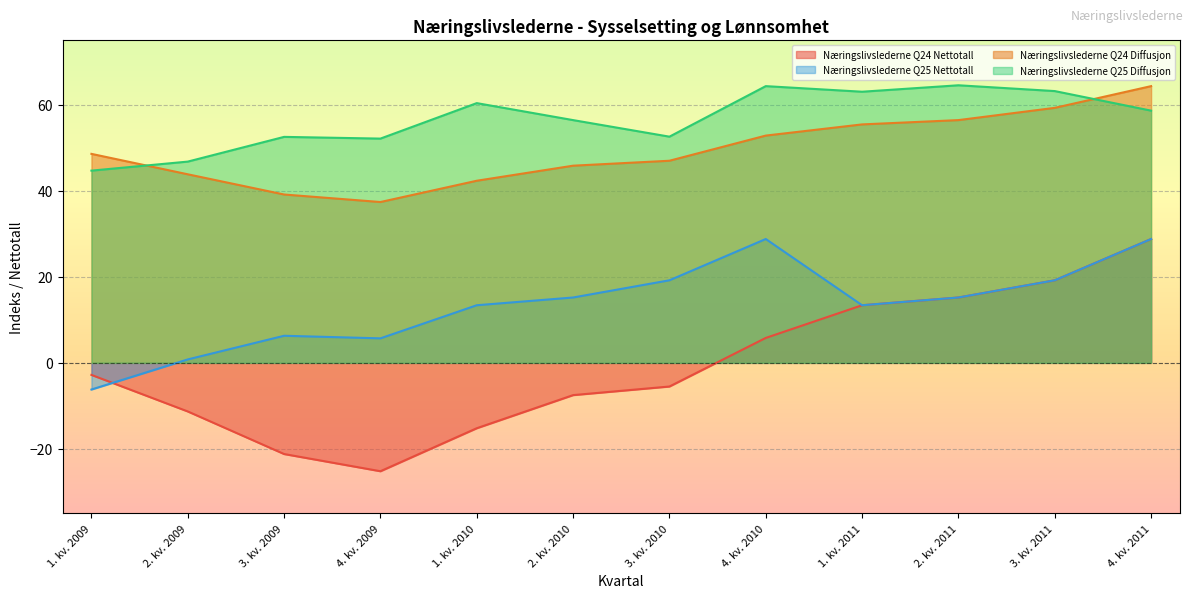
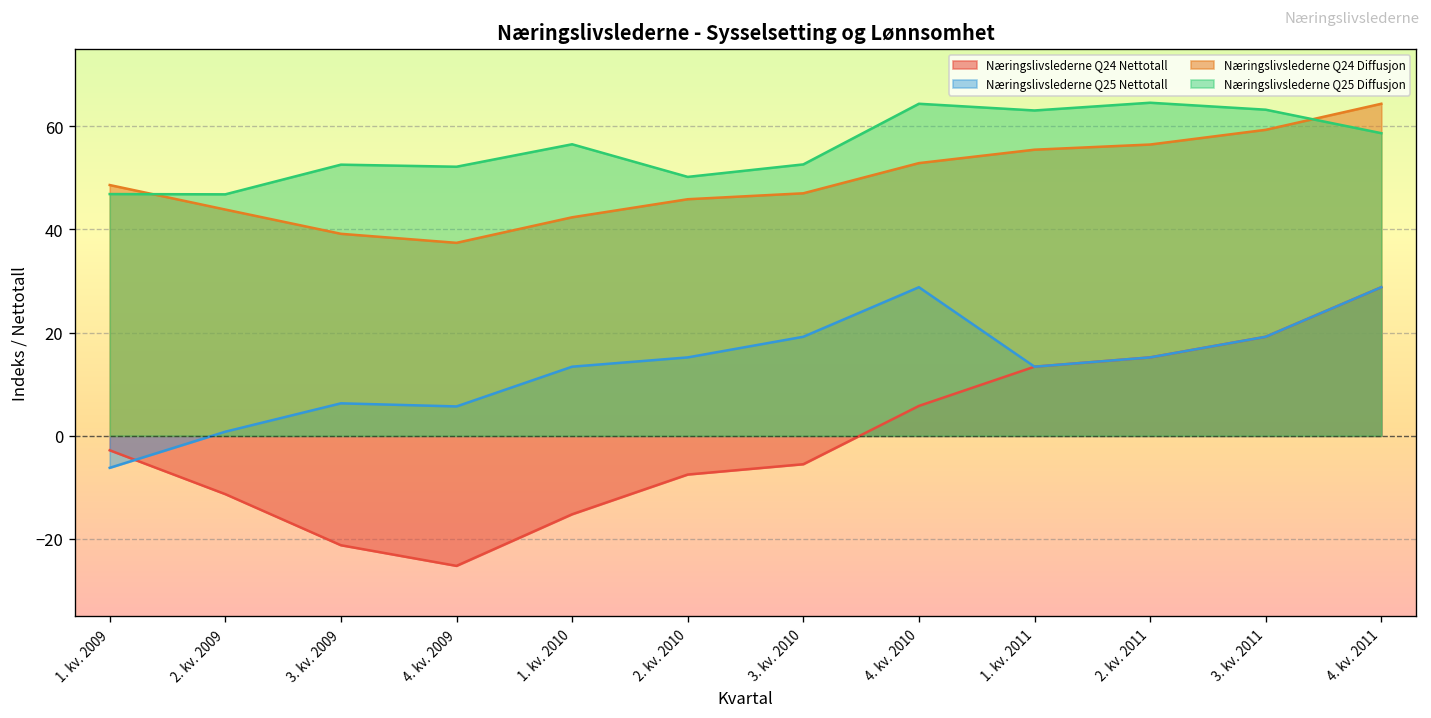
  {
    "Næringslivslederne Q25 Diffusjon": {
-     "1. kv. 2009": 45,
+     "1. kv. 2009": 47,
      "2. kv. 2009": 47,
      "3. kv. 2009": 53,
      "4. kv. 2009": 52,
-     "1. kv. 2010": 60,
-     "2. kv. 2010": 56,
+     "1. kv. 2010": 57,
+     "2. kv. 2010": 50,
      "3. kv. 2010": 53,
      "4. kv. 2010": 64,
      "1. kv. 2011": 63,
      "2. kv. 2011": 65,
      "3. kv. 2011": 63,
      "4. kv. 2011": 59
    }
  }
